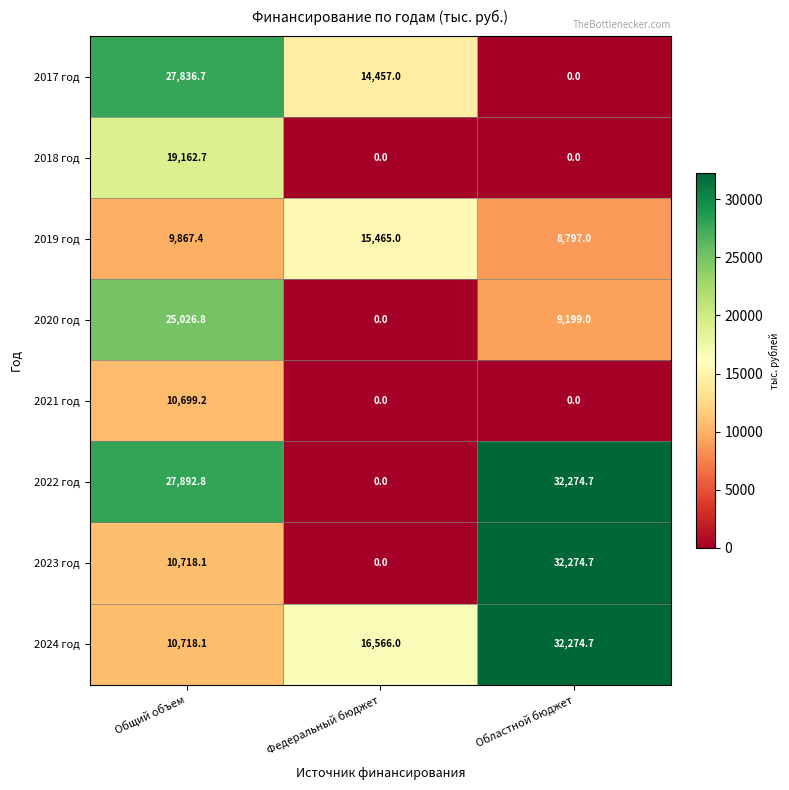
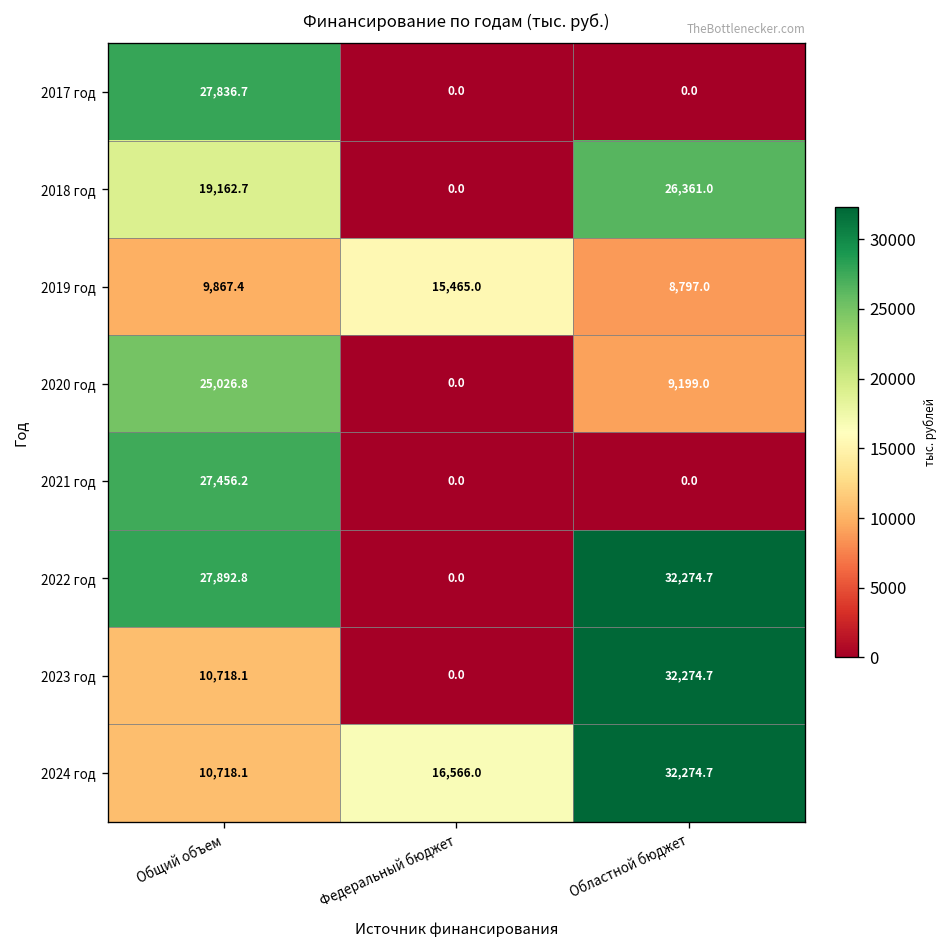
  {
    "2017 год": {
      "Общий объем": "27,836.7",
-     "Федеральный бюджет": "14,457.0",
+     "Федеральный бюджет": "0.0",
      "Областной бюджет": "0.0"
    },
    "2018 год": {
      "Общий объем": "19,162.7",
      "Федеральный бюджет": "0.0",
-     "Областной бюджет": "0.0"
+     "Областной бюджет": "26,361.0"
    },
    "2019 год": {
      "Общий объем": "9,867.4",
      "Федеральный бюджет": "15,465.0",
      "Областной бюджет": "8,797.0"
    },
    "2020 год": {
      "Общий объем": "25,026.8",
      "Федеральный бюджет": "0.0",
      "Областной бюджет": "9,199.0"
    },
    "2021 год": {
-     "Общий объем": "10,699.2",
+     "Общий объем": "27,456.2",
      "Федеральный бюджет": "0.0",
      "Областной бюджет": "0.0"
    },
    "2022 год": {
      "Общий объем": "27,892.8",
      "Федеральный бюджет": "0.0",
      "Областной бюджет": "32,274.7"
    },
    "2023 год": {
      "Общий объем": "10,718.1",
      "Федеральный бюджет": "0.0",
      "Областной бюджет": "32,274.7"
    },
    "2024 год": {
      "Общий объем": "10,718.1",
      "Федеральный бюджет": "16,566.0",
      "Областной бюджет": "32,274.7"
    }
  }
